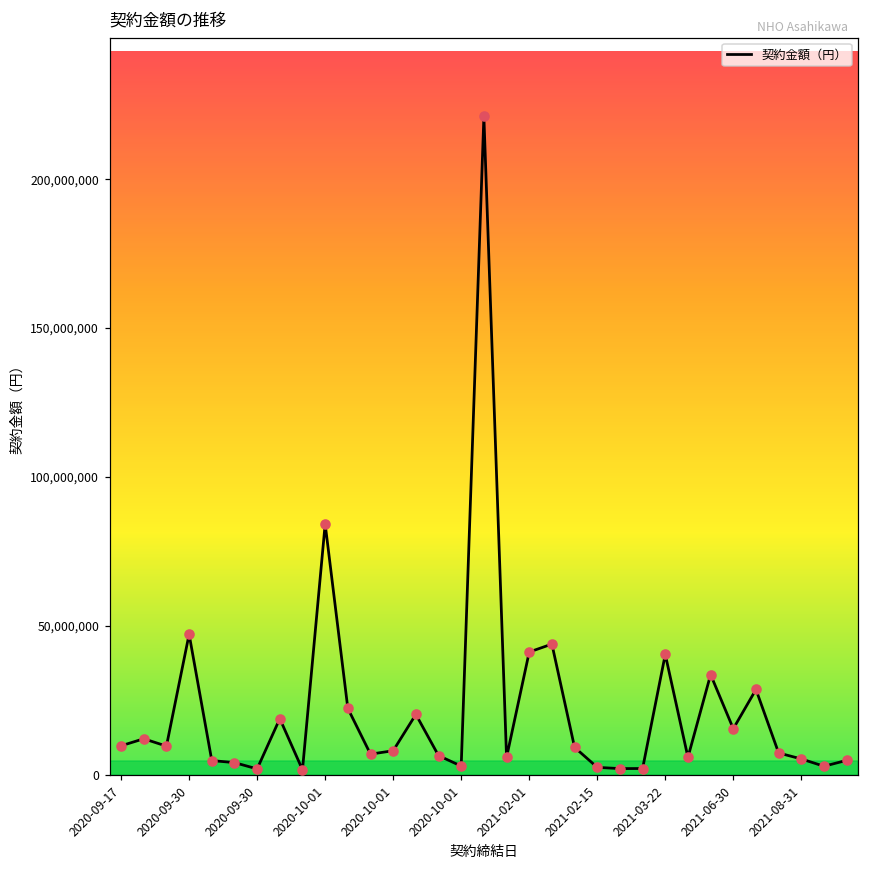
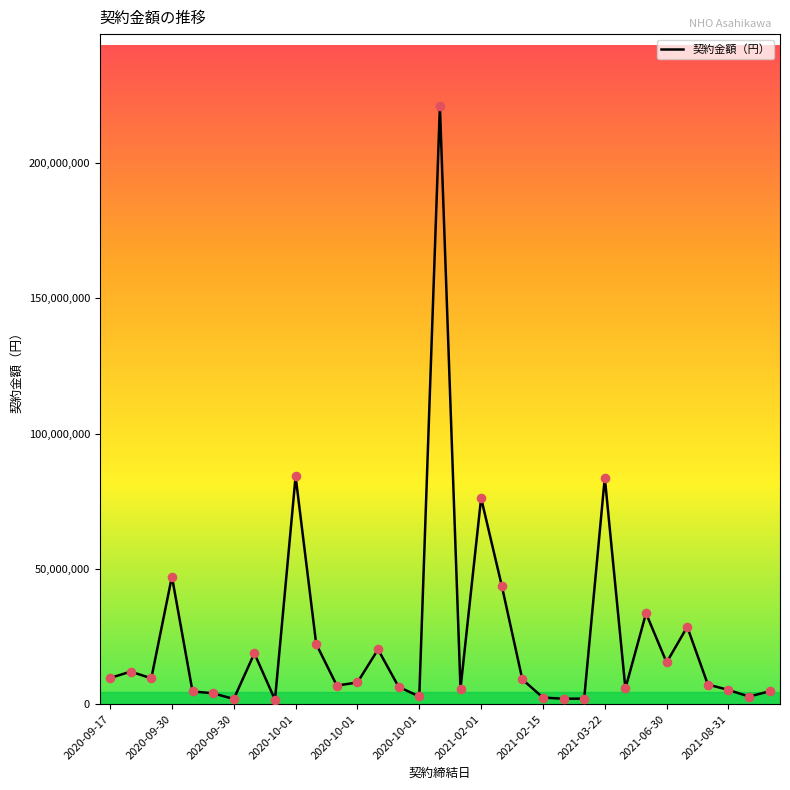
  {
    "2020-09-17": "10,000,000",
-   "2021-02-01": "41,000,000",
-   "2021-03-22": "40,000,000",
+   "2021-02-01": "76,000,000",
+   "2021-03-22": "84,000,000",
    "2021-08-31": "5,000,000"
  }
